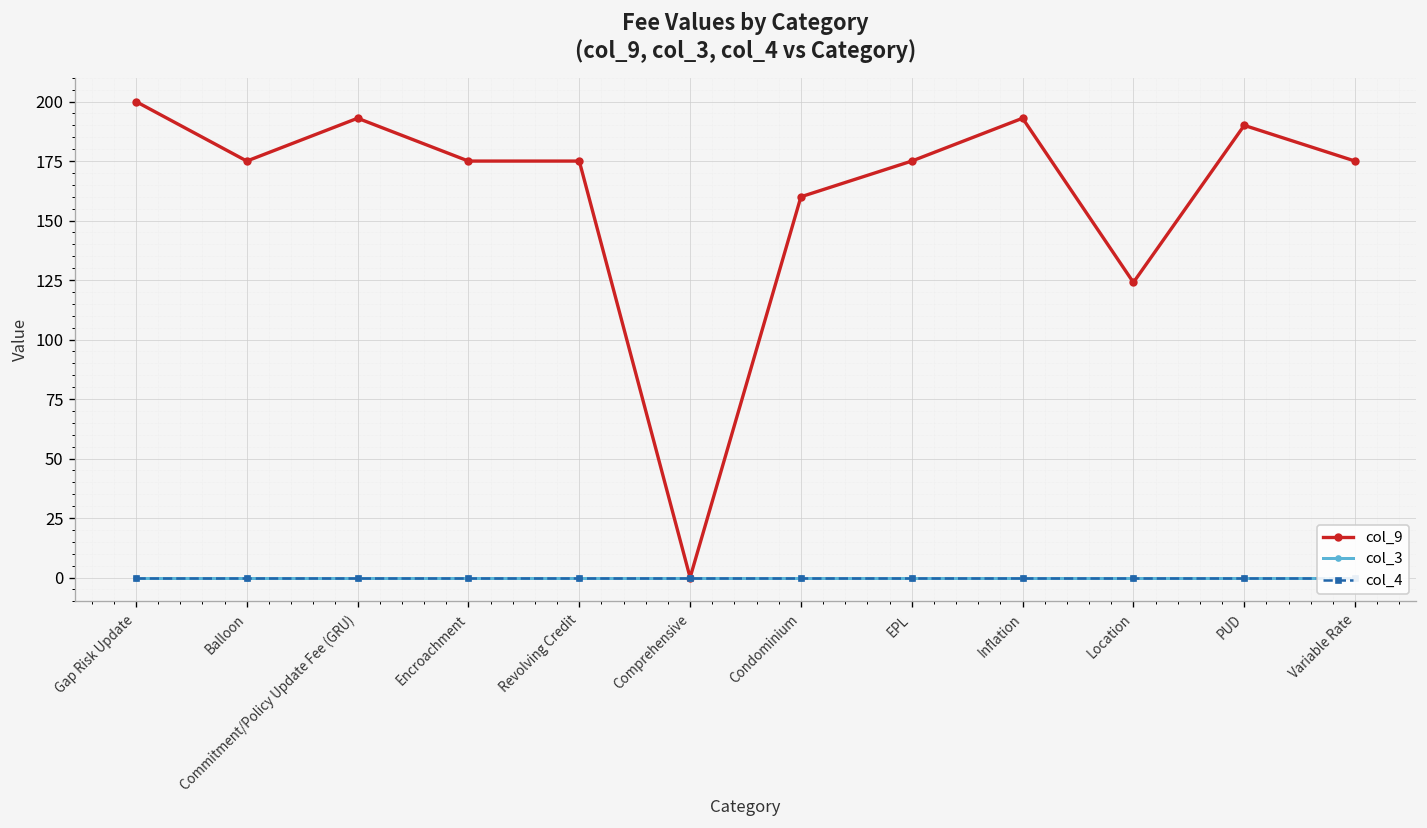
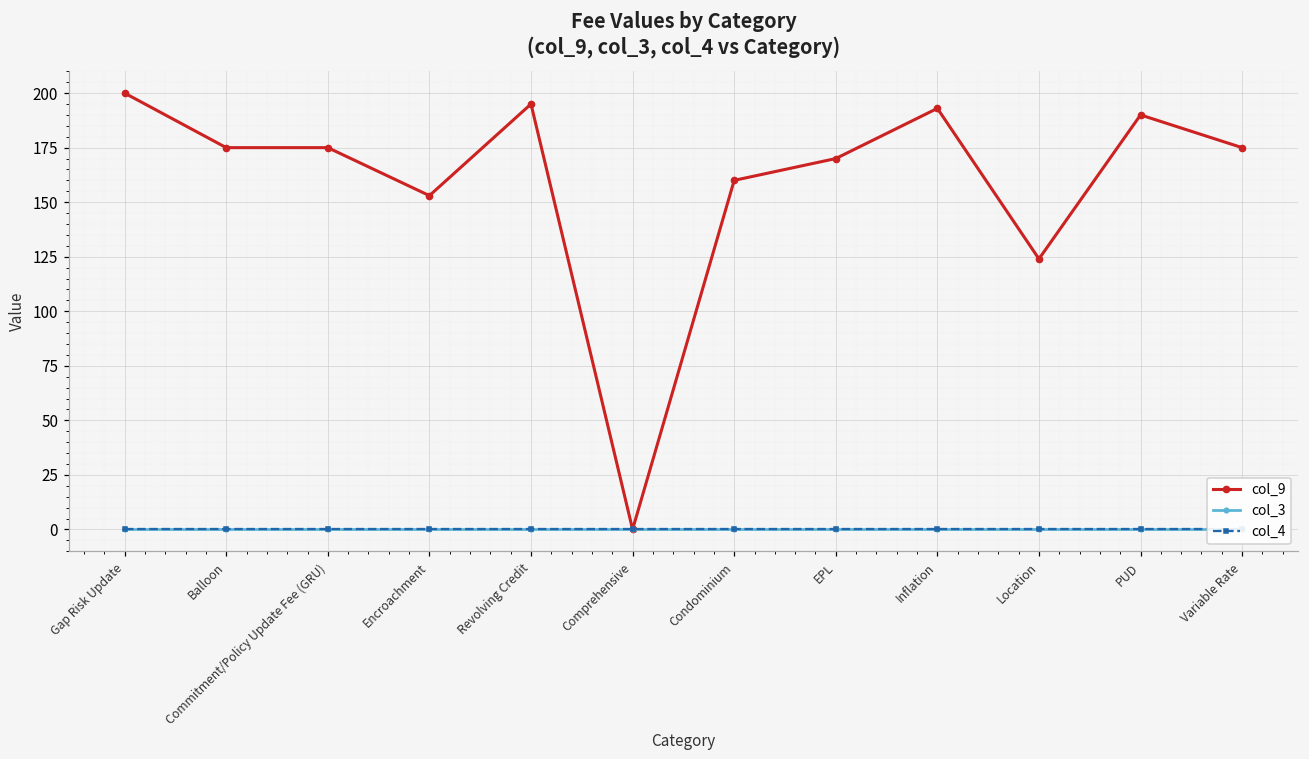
  {
    "col_9": {
      "Gap Risk Update": 200,
      "Balloon": 175,
-     "Commitment/Policy Update Fee (GRU)": 193,
-     "Encroachment": 175,
-     "Revolving Credit": 175,
+     "Commitment/Policy Update Fee (GRU)": 175,
+     "Encroachment": 153,
+     "Revolving Credit": 195,
      "Condominium": 160,
-     "EPL": 175,
+     "EPL": 170,
      "Inflation": 193,
      "Location": 124,
      "PUD": 190,
      "Variable Rate": 175
    },
    "col_4": {
      "Gap Risk Update": 0,
      "Balloon": 0,
      "Commitment/Policy Update Fee (GRU)": 0,
      "Encroachment": 0,
      "Revolving Credit": 0,
      "Condominium": 0,
      "EPL": 0,
      "Inflation": 0,
      "Location": 0,
      "PUD": 0
    }
  }
